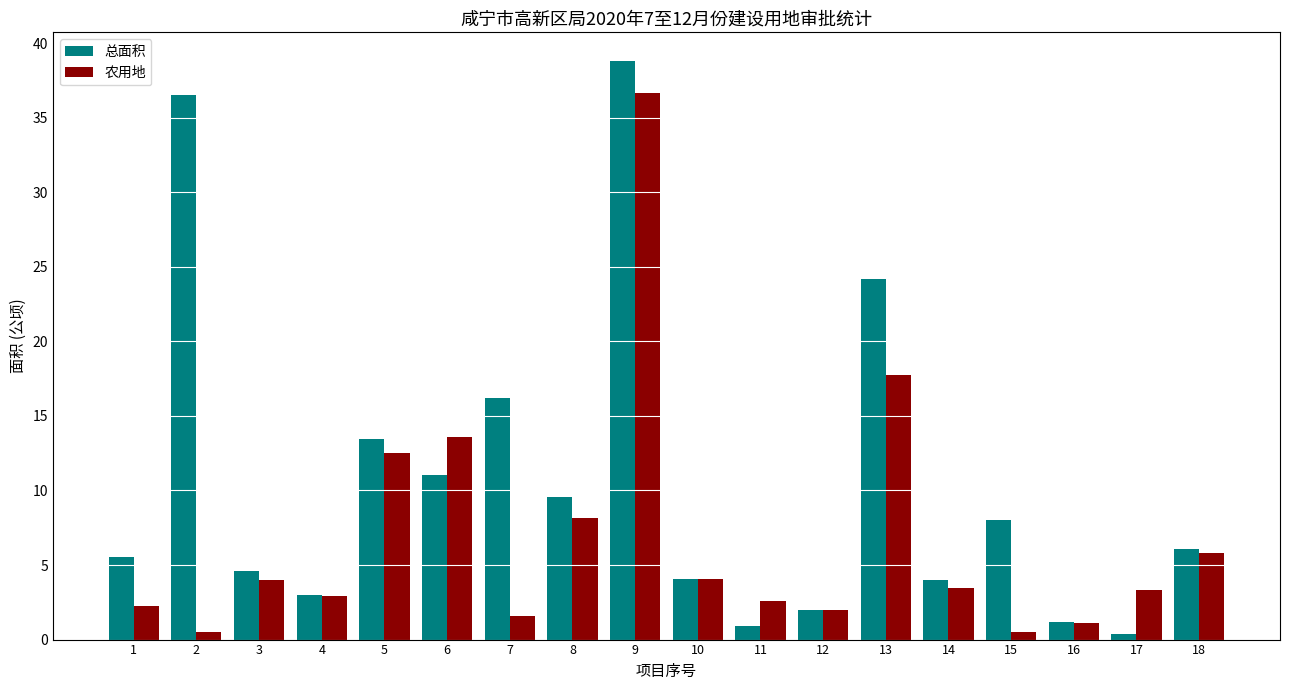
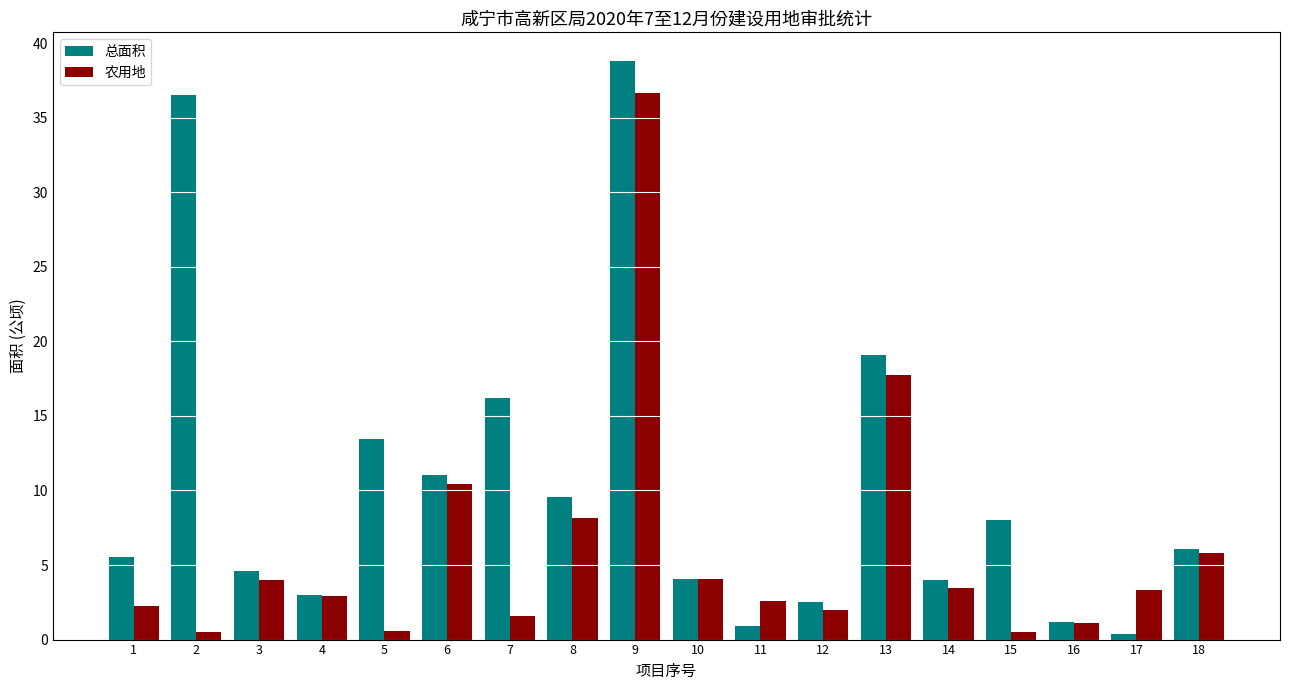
  {
    "总面积": {
      "1": 5.6,
      "2": 36.5,
      "3": 4.6,
      "4": 3.0,
      "5": 13.5,
      "6": 11.0,
      "7": 16.2,
      "8": 9.6,
      "9": 38.8,
      "10": 4.1,
      "11": 0.9,
-     "12": 2.0,
-     "13": 24.2,
+     "12": 2.6,
+     "13": 19.1,
      "14": 4.0,
      "15": 8.0,
      "16": 1.2,
      "17": 0.3,
      "18": 6.1
    },
    "农用地": {
      "1": 2.2,
      "2": 0.5,
      "3": 4.0,
      "4": 2.9,
-     "5": 12.5,
-     "6": 13.6,
+     "5": 0.6,
+     "6": 10.4,
      "7": 1.6,
      "8": 8.1,
      "9": 36.6,
      "10": 4.1,
      "11": 2.6,
      "12": 2.0,
      "13": 17.8,
      "14": 3.4,
      "15": 0.5,
      "16": 1.1,
      "17": 3.3,
      "18": 5.8
    }
  }
